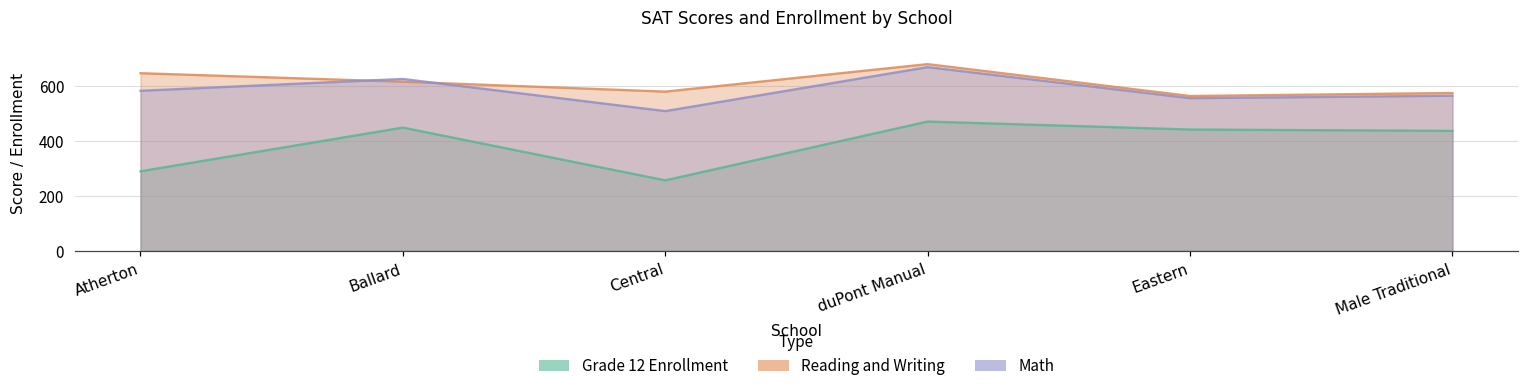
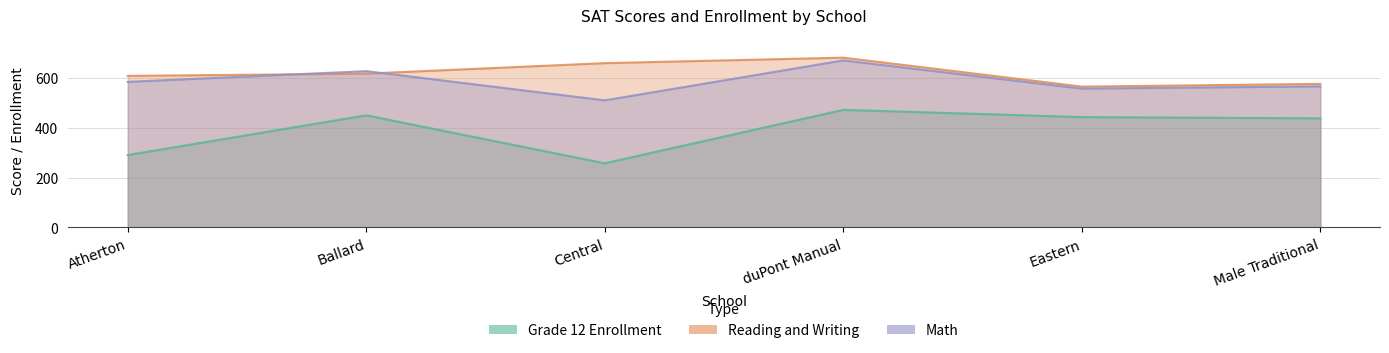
  {
    "Reading and Writing": {
-     "Atherton": 650,
-     "Central": 580,
+     "Atherton": 610,
+     "Central": 660,
      "duPont Manual": 680
    }
  }
